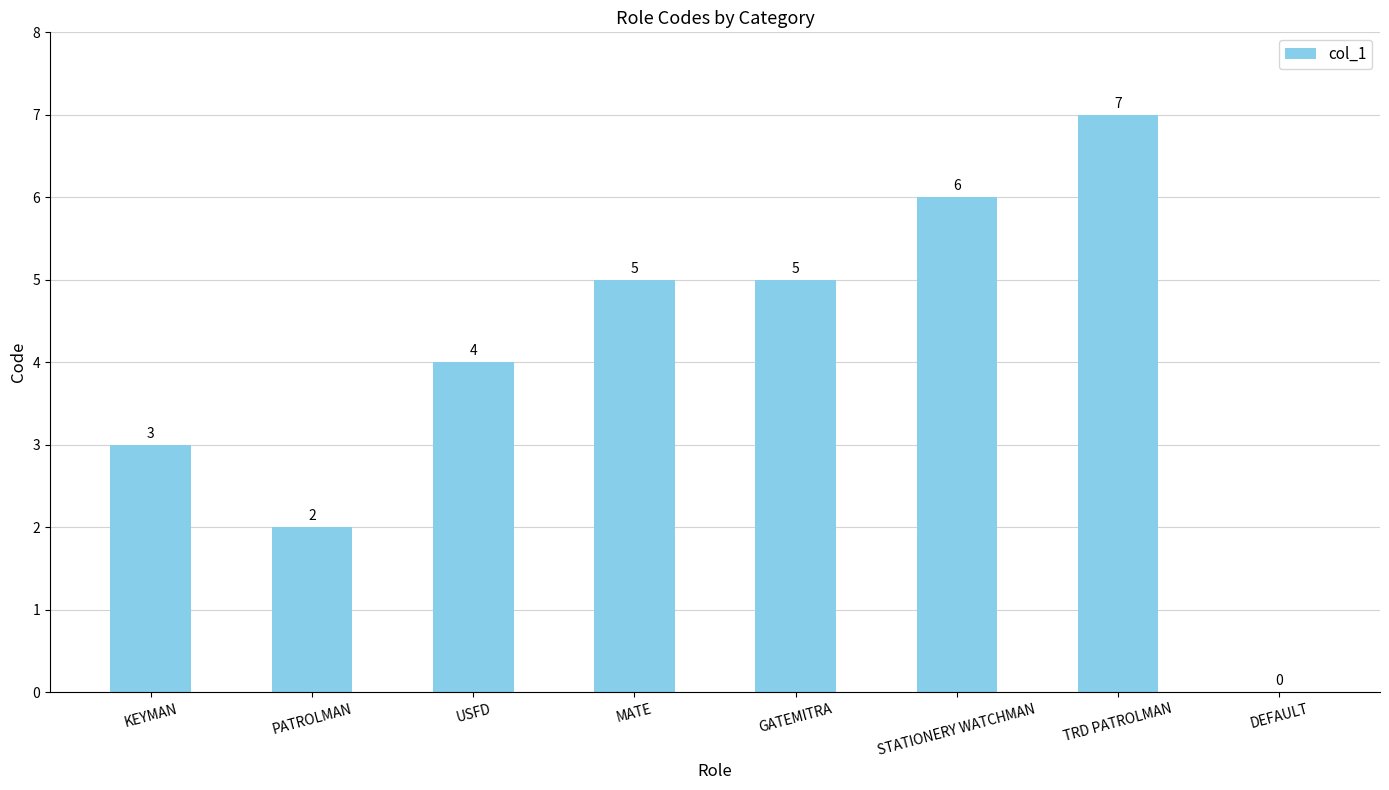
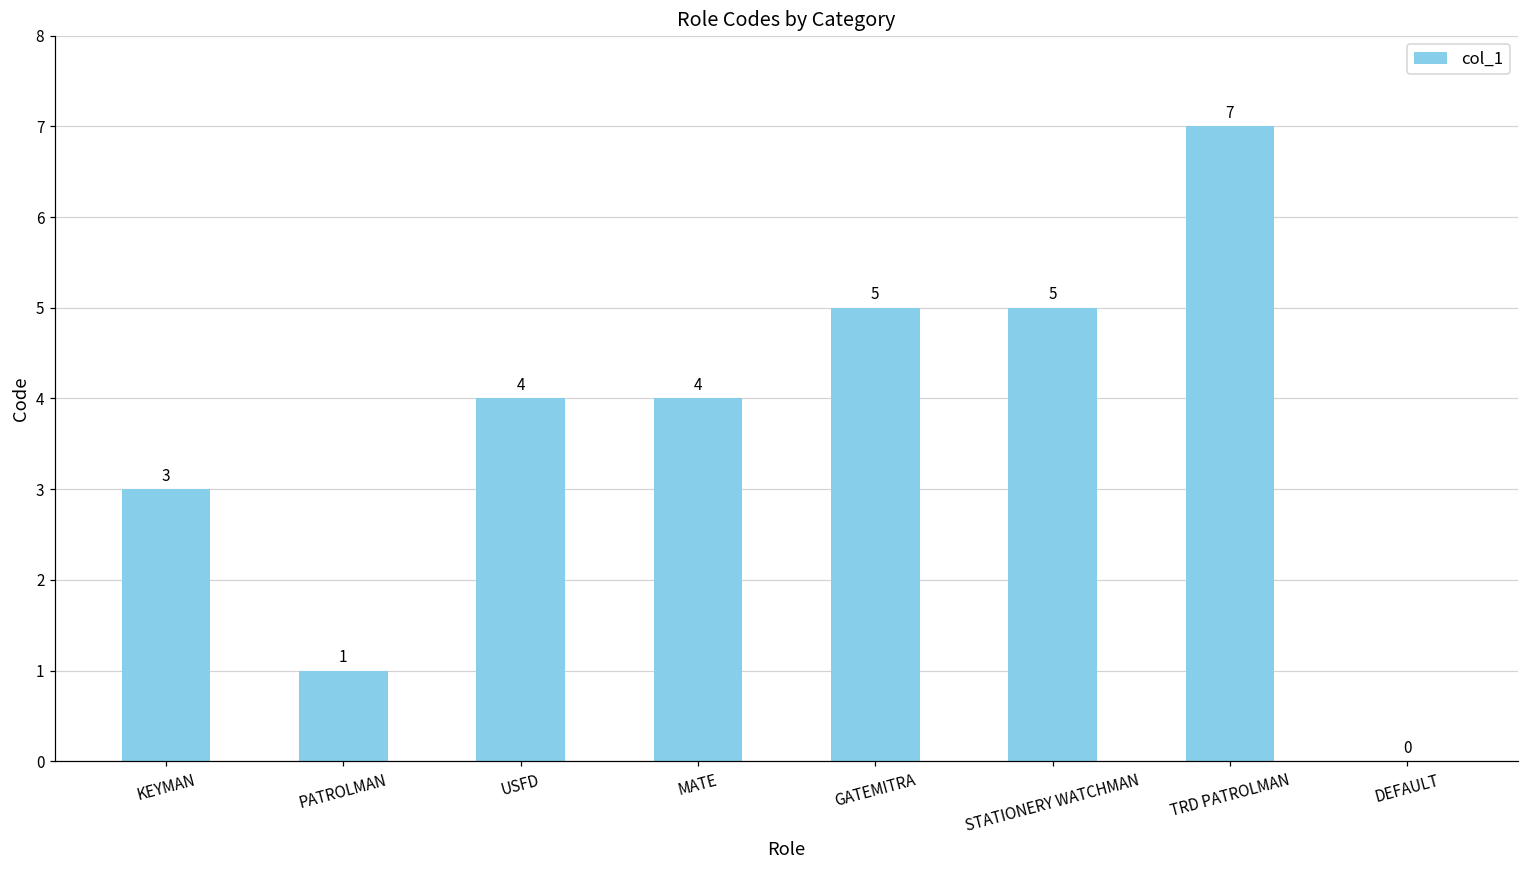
  {
    "KEYMAN": 3,
-   "PATROLMAN": 2,
+   "PATROLMAN": 1,
    "USFD": 4,
-   "MATE": 5,
+   "MATE": 4,
    "GATEMITRA": 5,
-   "STATIONERY WATCHMAN": 6,
+   "STATIONERY WATCHMAN": 5,
    "TRD PATROLMAN": 7,
    "DEFAULT": 0
  }
